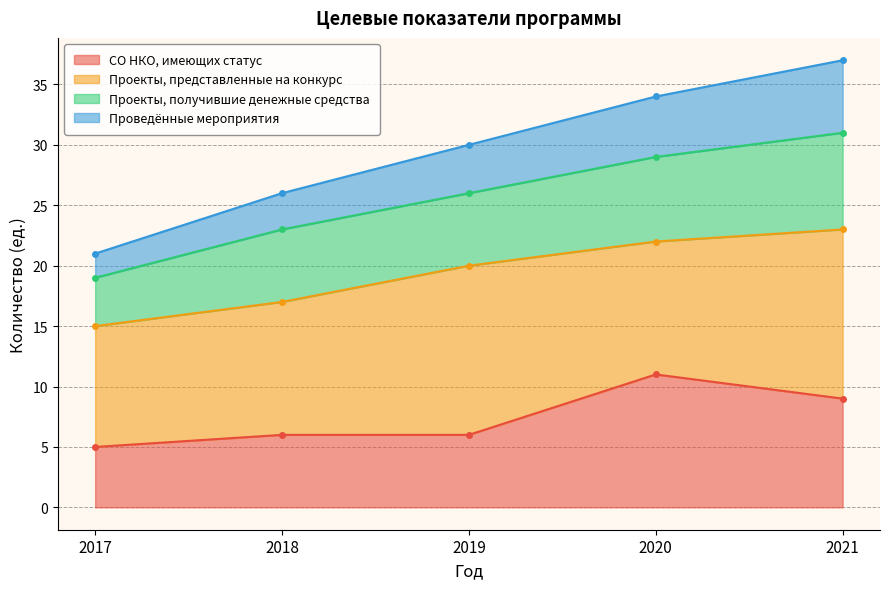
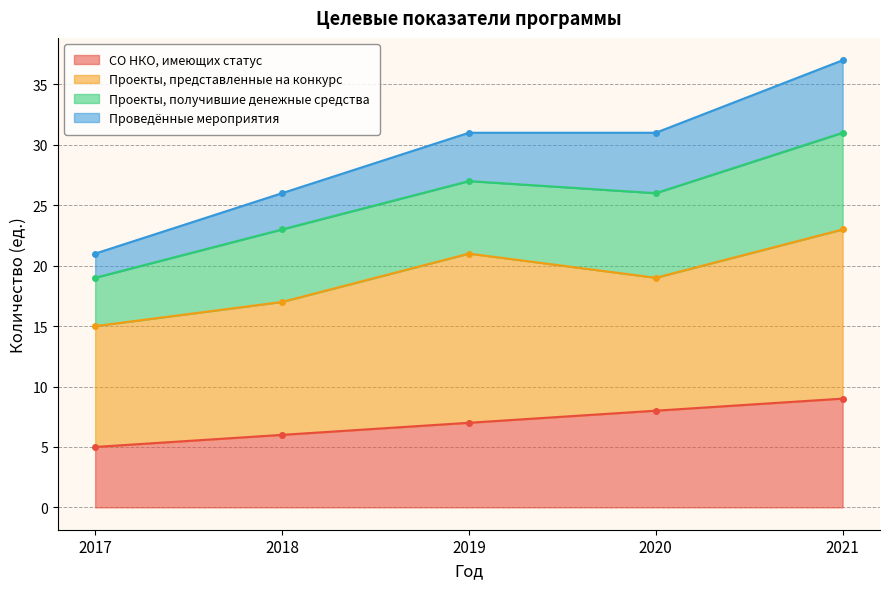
  {
    "СО НКО, имеющих статус": {
      "2017": 5,
      "2018": 6,
-     "2019": 6,
-     "2020": 11,
+     "2019": 7,
+     "2020": 8,
      "2021": 9
    },
    "Проекты, представленные на конкурс": {
      "2017": 10,
      "2018": 11,
      "2019": 14,
      "2020": 11,
      "2021": 14
    },
    "Проекты, получившие денежные средства": {
      "2017": 4,
      "2018": 6,
      "2019": 6,
      "2020": 7,
      "2021": 8
    },
    "Проведённые мероприятия": {
      "2017": 2,
      "2018": 3,
      "2019": 4,
      "2020": 5,
      "2021": 6
    }
  }
